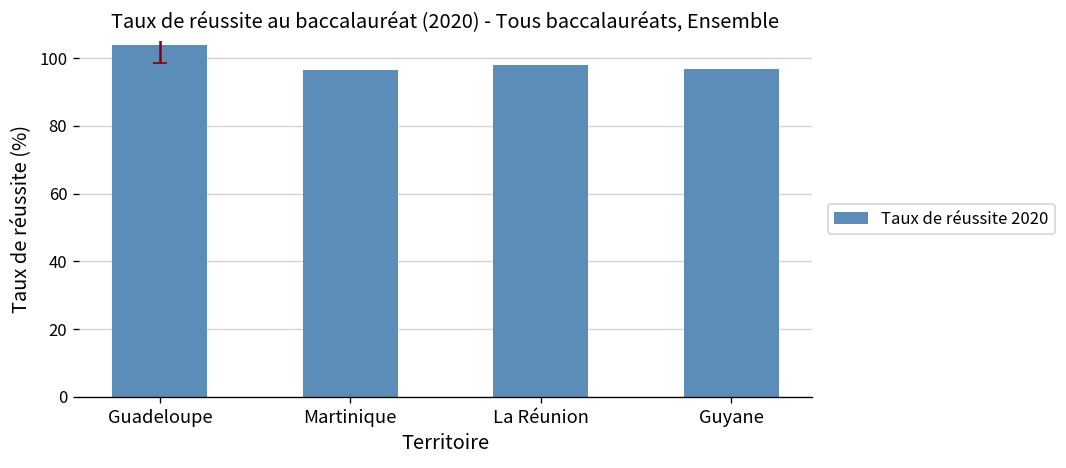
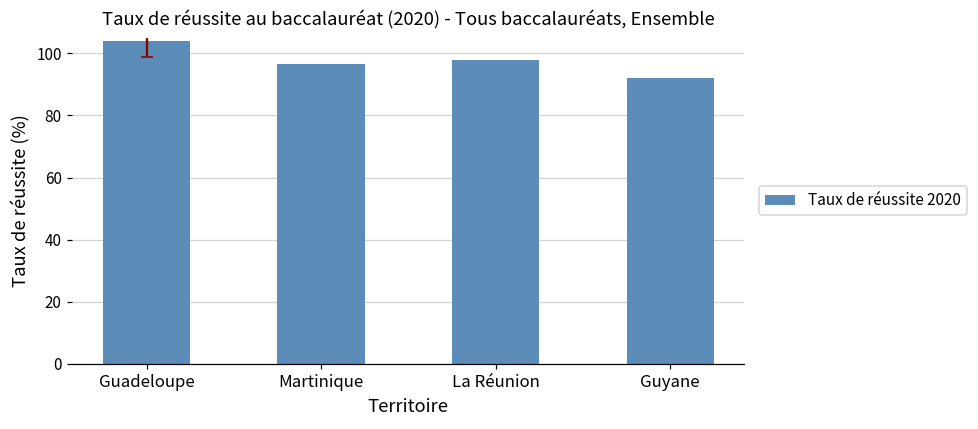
  {
    "Taux de réussite 2020": {
      "Guadeloupe": 104,
      "Martinique": 97,
      "La Réunion": 98,
-     "Guyane": 97
+     "Guyane": 92
    }
  }
